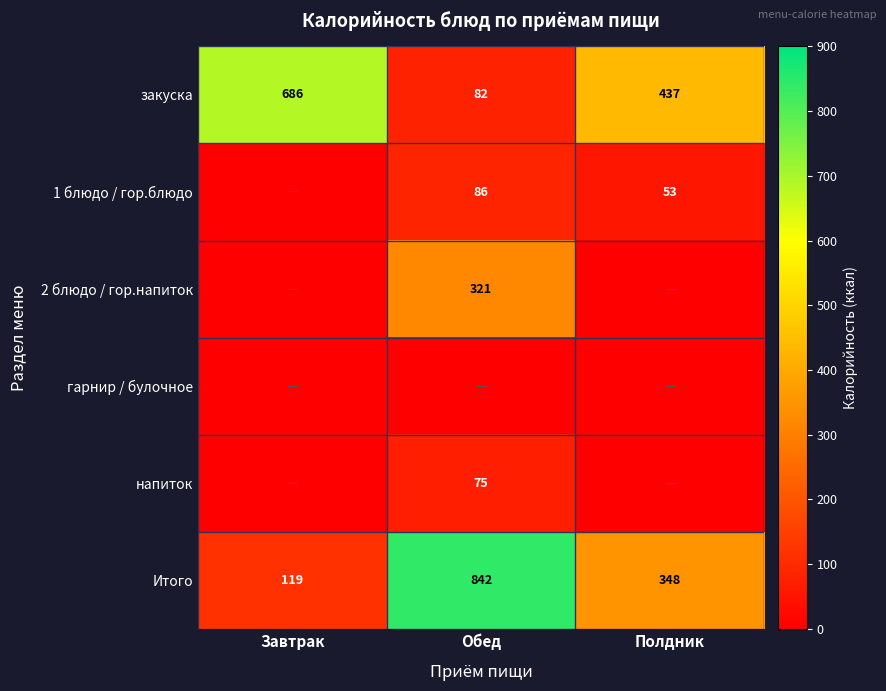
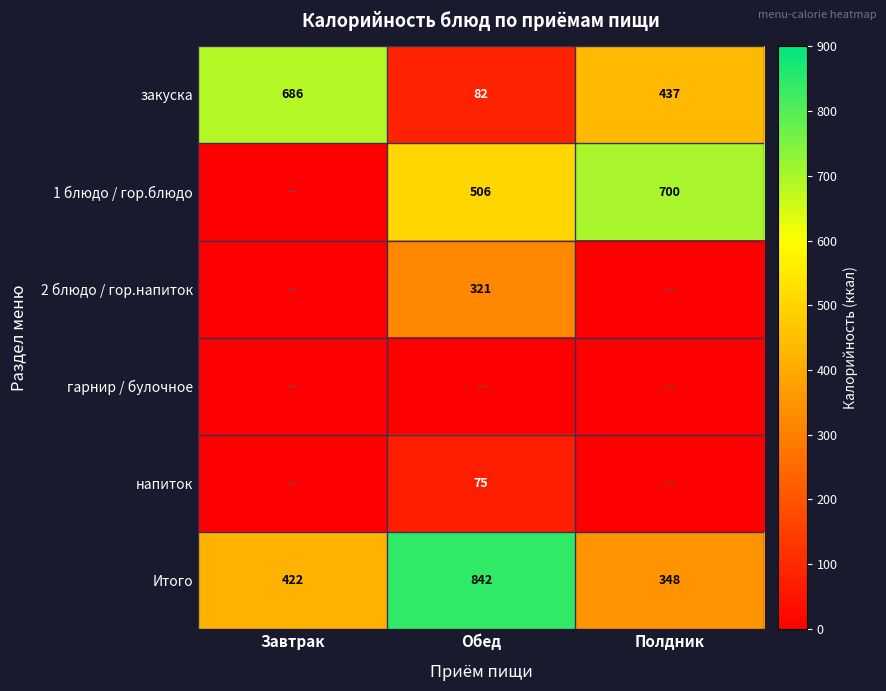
  {
    "закуска": {
      "Завтрак": 686,
      "Обед": 82,
      "Полдник": 437
    },
    "1 блюдо / гор.блюдо": {
-     "Обед": 86,
-     "Полдник": 53
+     "Обед": 506,
+     "Полдник": 700
    },
    "2 блюдо / гор.напиток": {
      "Обед": 321
    },
    "напиток": {
      "Обед": 75
    },
    "Итого": {
-     "Завтрак": 119,
+     "Завтрак": 422,
      "Обед": 842,
      "Полдник": 348
    }
  }
